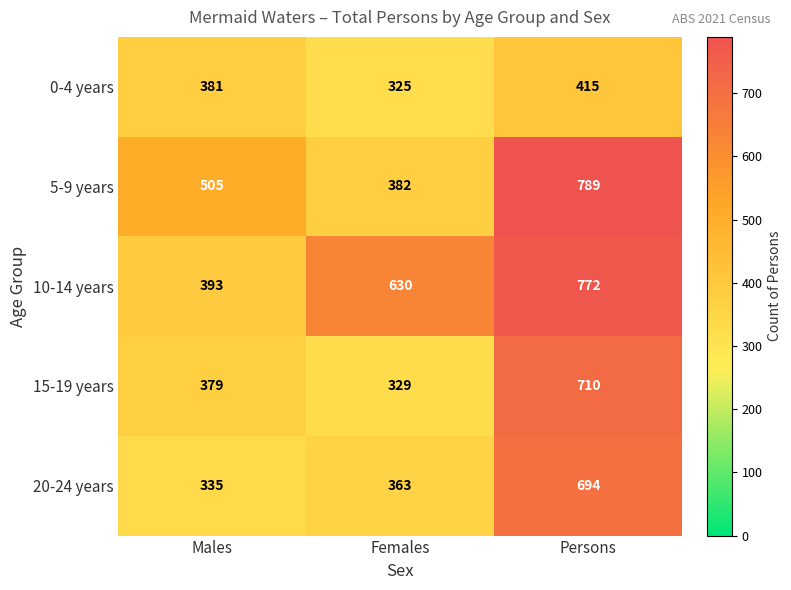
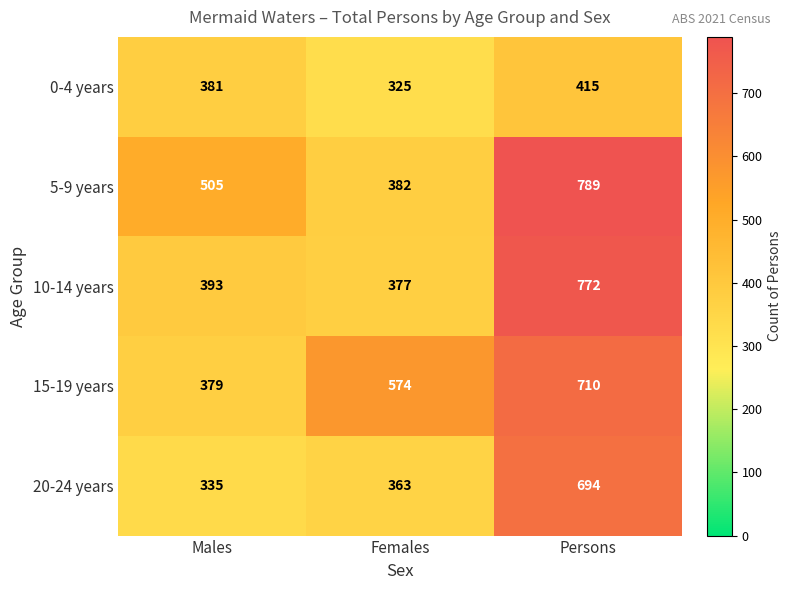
  {
    "0-4 years": {
      "Males": 381,
      "Females": 325,
      "Persons": 415
    },
    "5-9 years": {
      "Males": 505,
      "Females": 382,
      "Persons": 789
    },
    "10-14 years": {
      "Males": 393,
-     "Females": 630,
+     "Females": 377,
      "Persons": 772
    },
    "15-19 years": {
      "Males": 379,
-     "Females": 329,
+     "Females": 574,
      "Persons": 710
    },
    "20-24 years": {
      "Males": 335,
      "Females": 363,
      "Persons": 694
    }
  }
